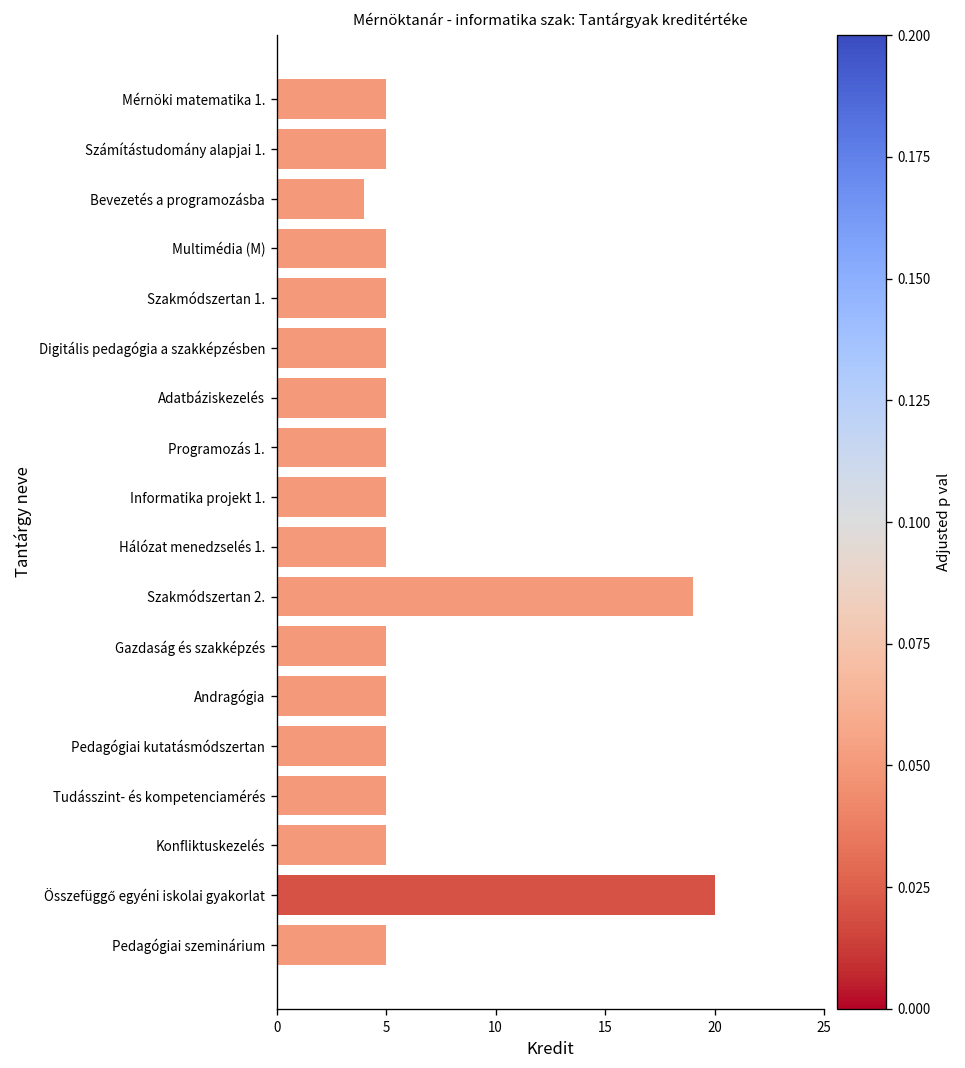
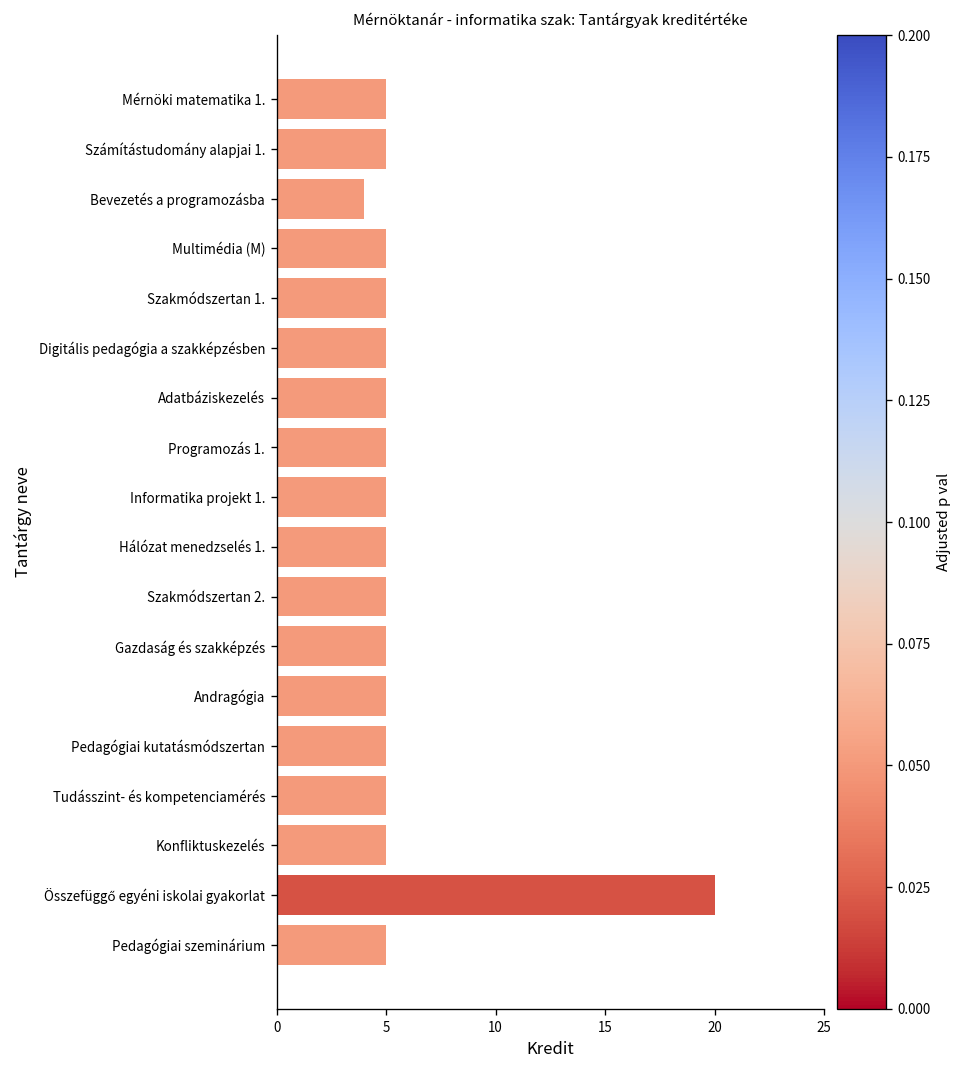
  {
    "Mérnöki matematika 1.": 5,
    "Számítástudomány alapjai 1.": 5,
    "Bevezetés a programozásba": 4,
    "Multimédia (M)": 5,
    "Szakmódszertan 1.": 5,
    "Digitális pedagógia a szakképzésben": 5,
    "Adatbáziskezelés": 5,
    "Programozás 1.": 5,
    "Informatika projekt 1.": 5,
    "Hálózat menedzselés 1.": 5,
-   "Szakmódszertan 2.": 19,
+   "Szakmódszertan 2.": 5,
    "Gazdaság és szakképzés": 5,
    "Andragógia": 5,
    "Pedagógiai kutatásmódszertan": 5,
    "Tudásszint- és kompetenciamérés": 5,
    "Konfliktuskezelés": 5,
    "Összefüggő egyéni iskolai gyakorlat": 20,
    "Pedagógiai szeminárium": 5
  }
